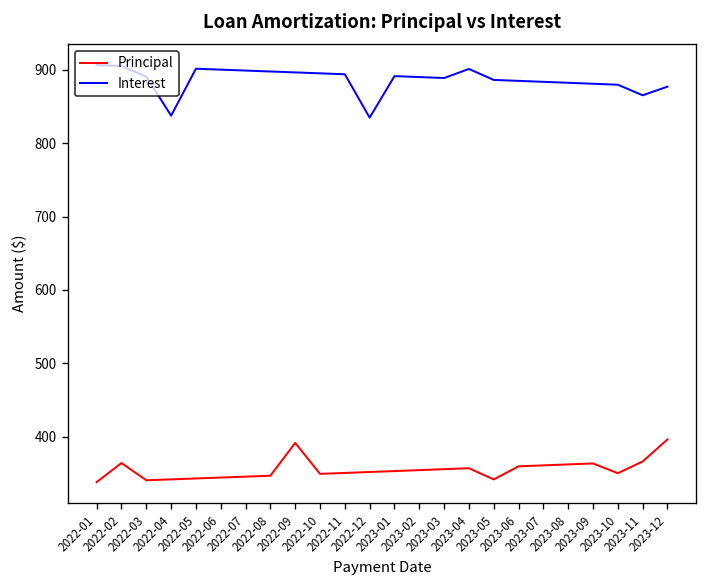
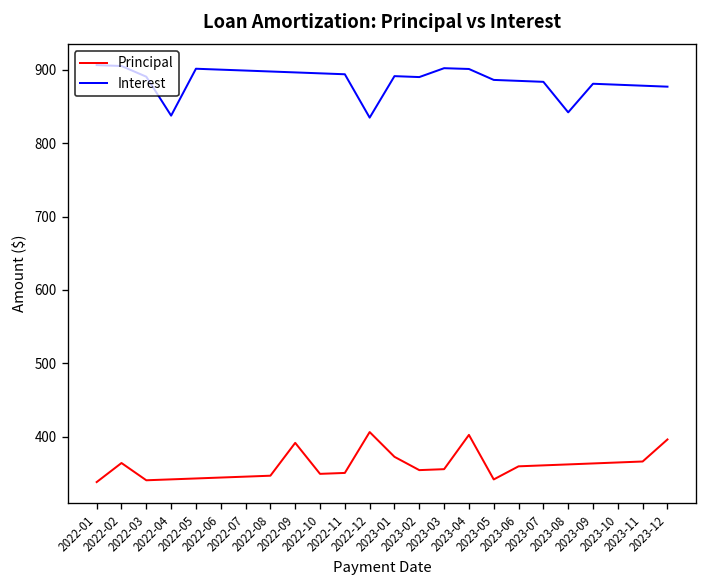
  {
    "Principal": {
      "2022-01": 340,
      "2022-02": 360,
      "2022-03": 340,
      "2022-04": 340,
      "2022-05": 340,
      "2022-06": 340,
      "2022-07": 350,
      "2022-08": 350,
      "2022-09": 390,
      "2022-10": 350,
      "2022-11": 350,
-     "2022-12": 350,
-     "2023-01": 350,
+     "2022-12": 410,
+     "2023-01": 370,
      "2023-02": 350,
      "2023-03": 360,
-     "2023-04": 360,
+     "2023-04": 400,
      "2023-05": 340,
      "2023-06": 360,
      "2023-07": 360,
      "2023-08": 360,
      "2023-09": 360,
-     "2023-10": 350,
+     "2023-10": 360,
      "2023-11": 370,
      "2023-12": 400
    },
    "Interest": {
      "2022-04": 840,
      "2022-05": 900,
      "2022-06": 900,
      "2022-07": 900,
      "2022-08": 900,
      "2022-09": 900,
      "2022-10": 900,
      "2022-11": 890,
      "2022-12": 830,
      "2023-01": 890,
      "2023-02": 890,
-     "2023-03": 890,
+     "2023-03": 900,
      "2023-04": 900,
      "2023-05": 890,
      "2023-06": 880,
      "2023-07": 880,
-     "2023-08": 880,
+     "2023-08": 840,
      "2023-09": 880,
      "2023-10": 880,
-     "2023-11": 870,
+     "2023-11": 880,
      "2023-12": 880
    }
  }
